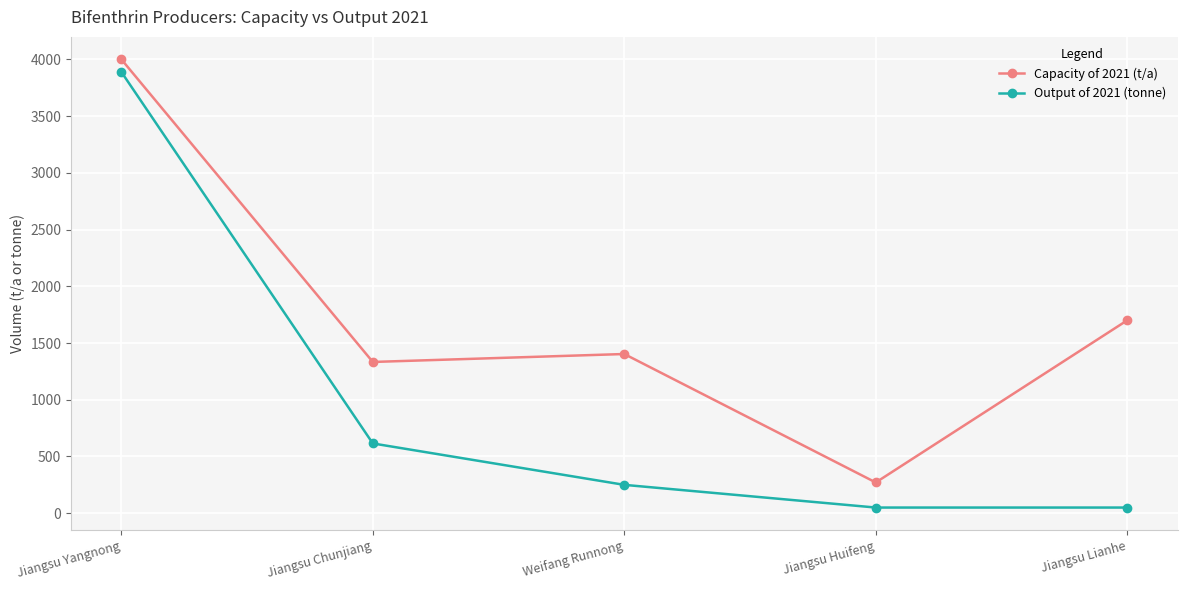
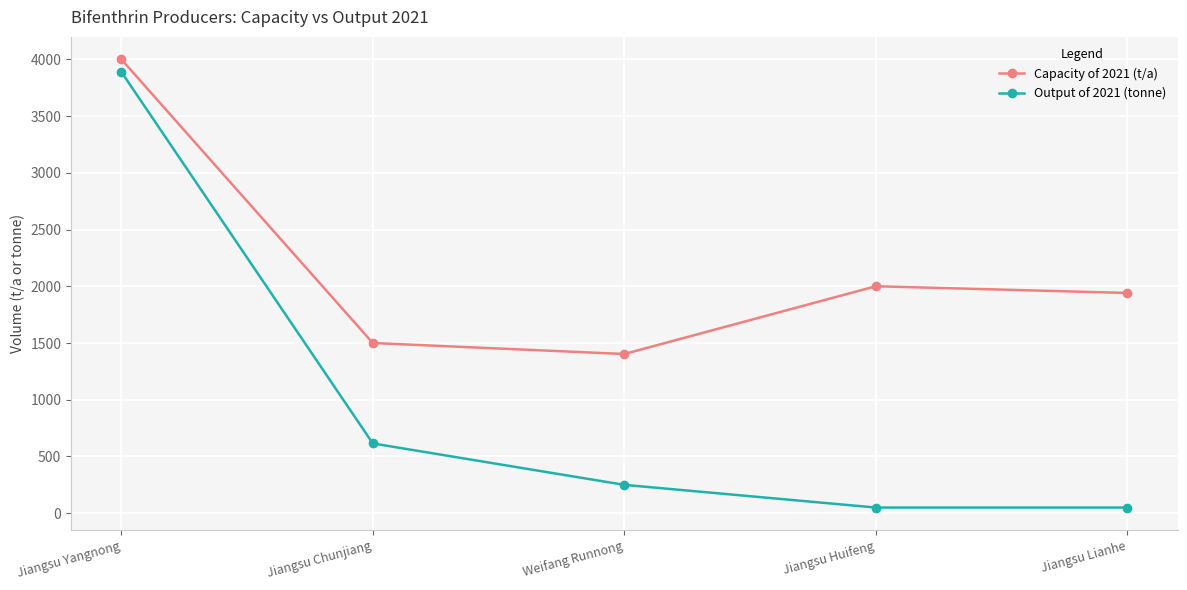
  {
    "Capacity of 2021 (t/a)": {
      "Jiangsu Yangnong": 4000,
-     "Jiangsu Chunjiang": 1330,
+     "Jiangsu Chunjiang": 1500,
      "Weifang Runnong": 1400,
-     "Jiangsu Huifeng": 270,
-     "Jiangsu Lianhe": 1700
+     "Jiangsu Huifeng": 2000,
+     "Jiangsu Lianhe": 1940
    },
    "Output of 2021 (tonne)": {
      "Jiangsu Yangnong": 3890,
      "Jiangsu Chunjiang": 620,
      "Weifang Runnong": 250,
      "Jiangsu Huifeng": 50,
      "Jiangsu Lianhe": 50
    }
  }
